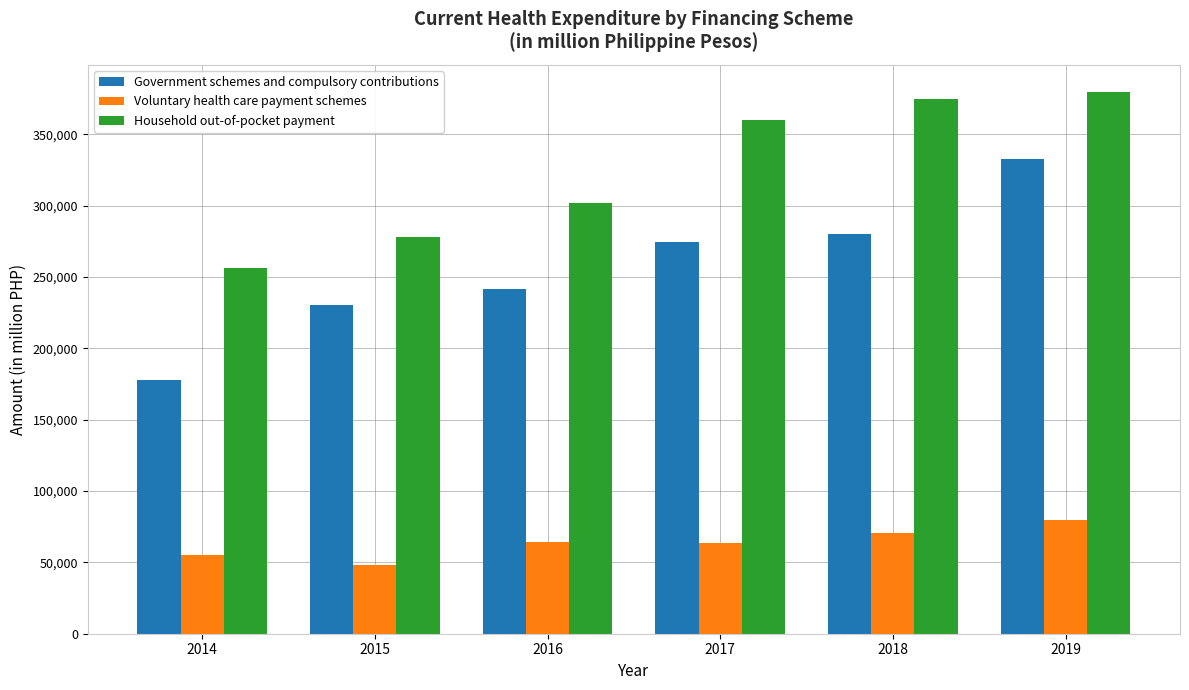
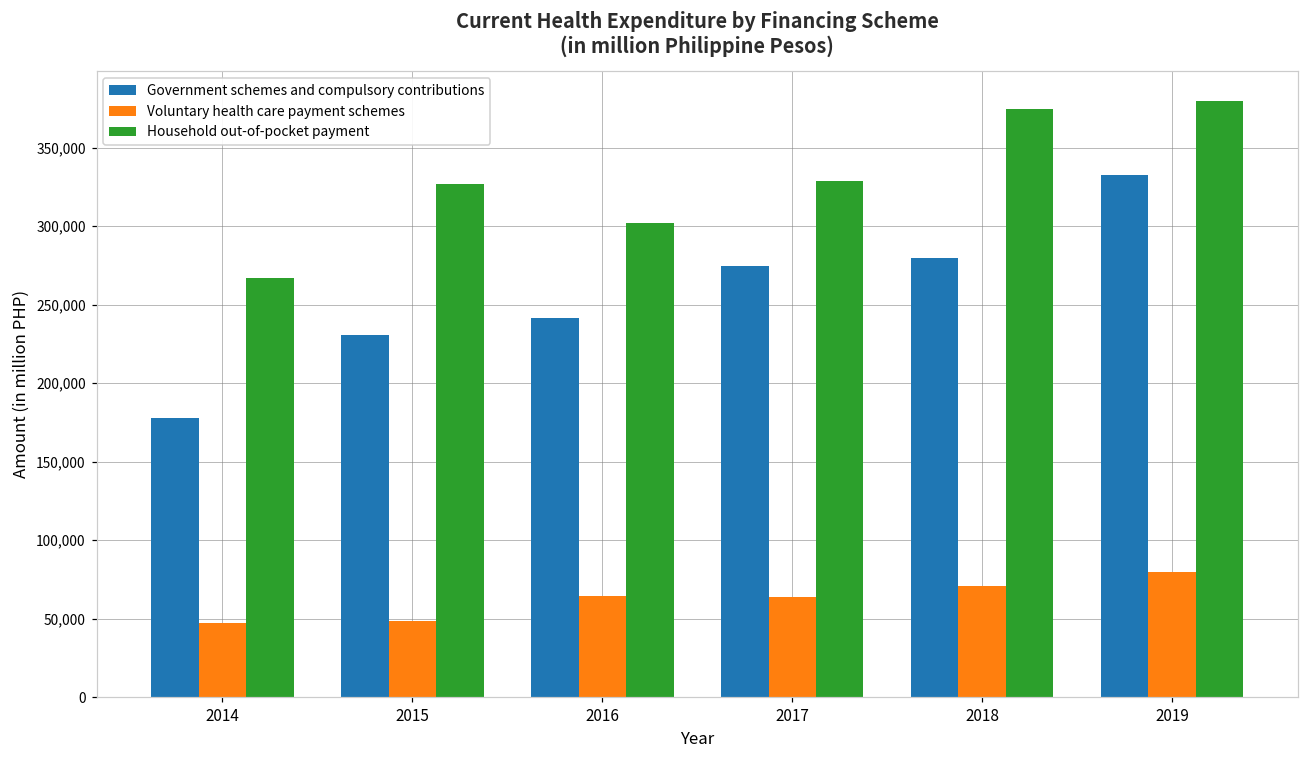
  {
    "Government schemes and compulsory contributions": {
      "2014": "178,000",
      "2015": "231,000",
      "2016": "242,000",
      "2017": "275,000",
      "2018": "280,000",
      "2019": "333,000"
    },
    "Voluntary health care payment schemes": {
-     "2014": "55,000",
+     "2014": "47,000",
      "2015": "48,000",
      "2016": "64,000",
      "2017": "64,000",
      "2018": "71,000",
      "2019": "80,000"
    },
    "Household out-of-pocket payment": {
-     "2014": "256,000",
-     "2015": "278,000",
+     "2014": "267,000",
+     "2015": "327,000",
      "2016": "302,000",
-     "2017": "360,000",
+     "2017": "329,000",
      "2018": "375,000",
      "2019": "380,000"
    }
  }
